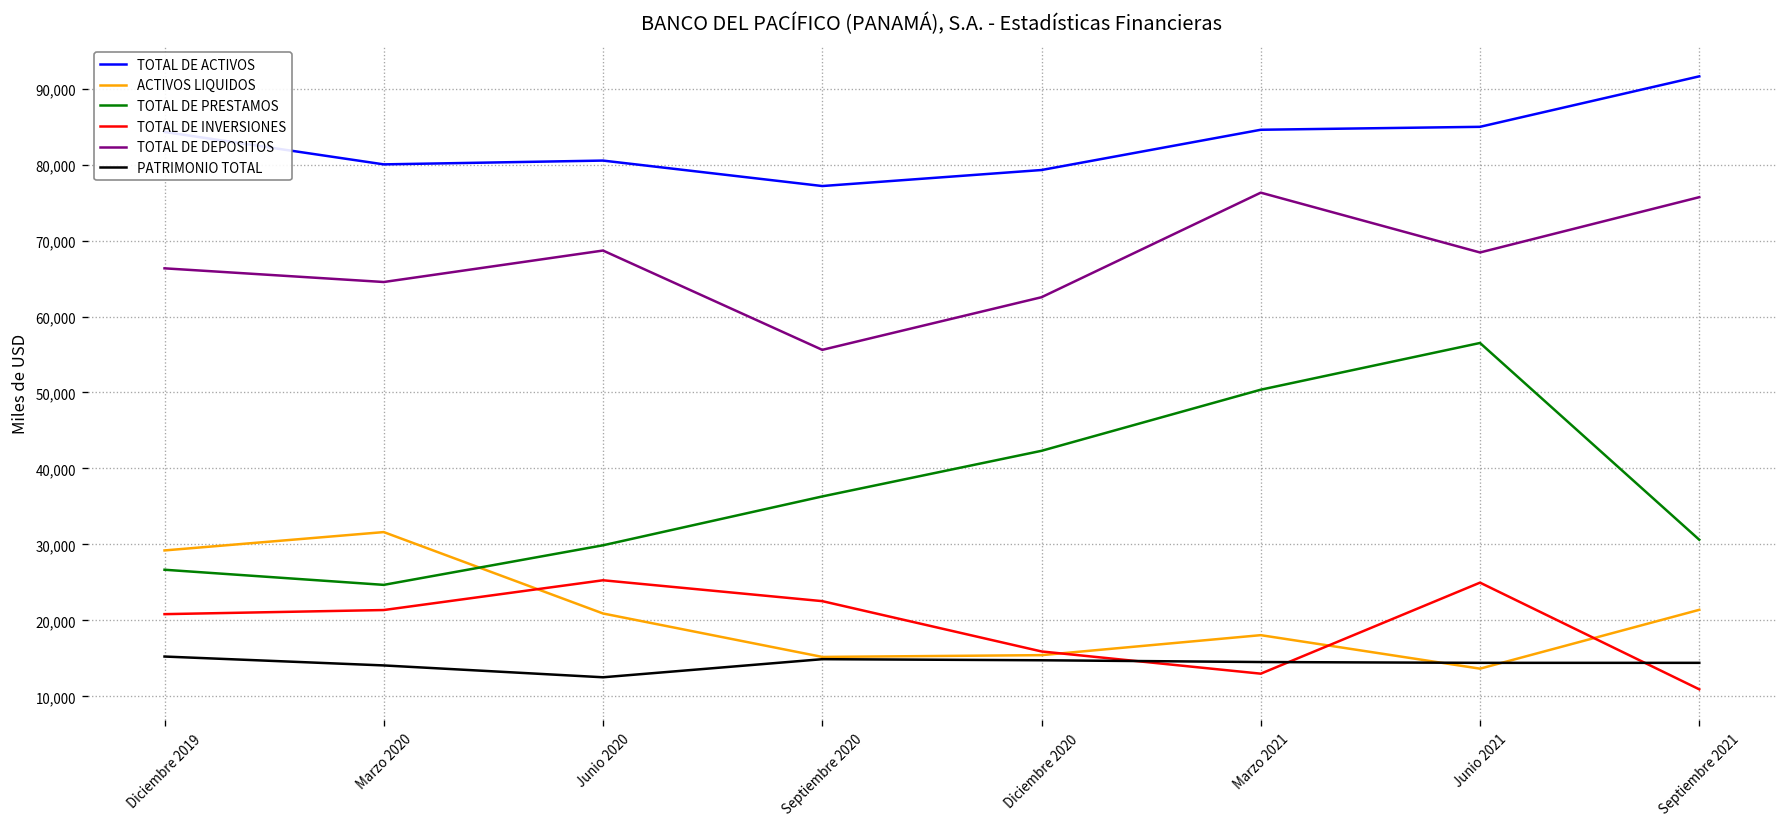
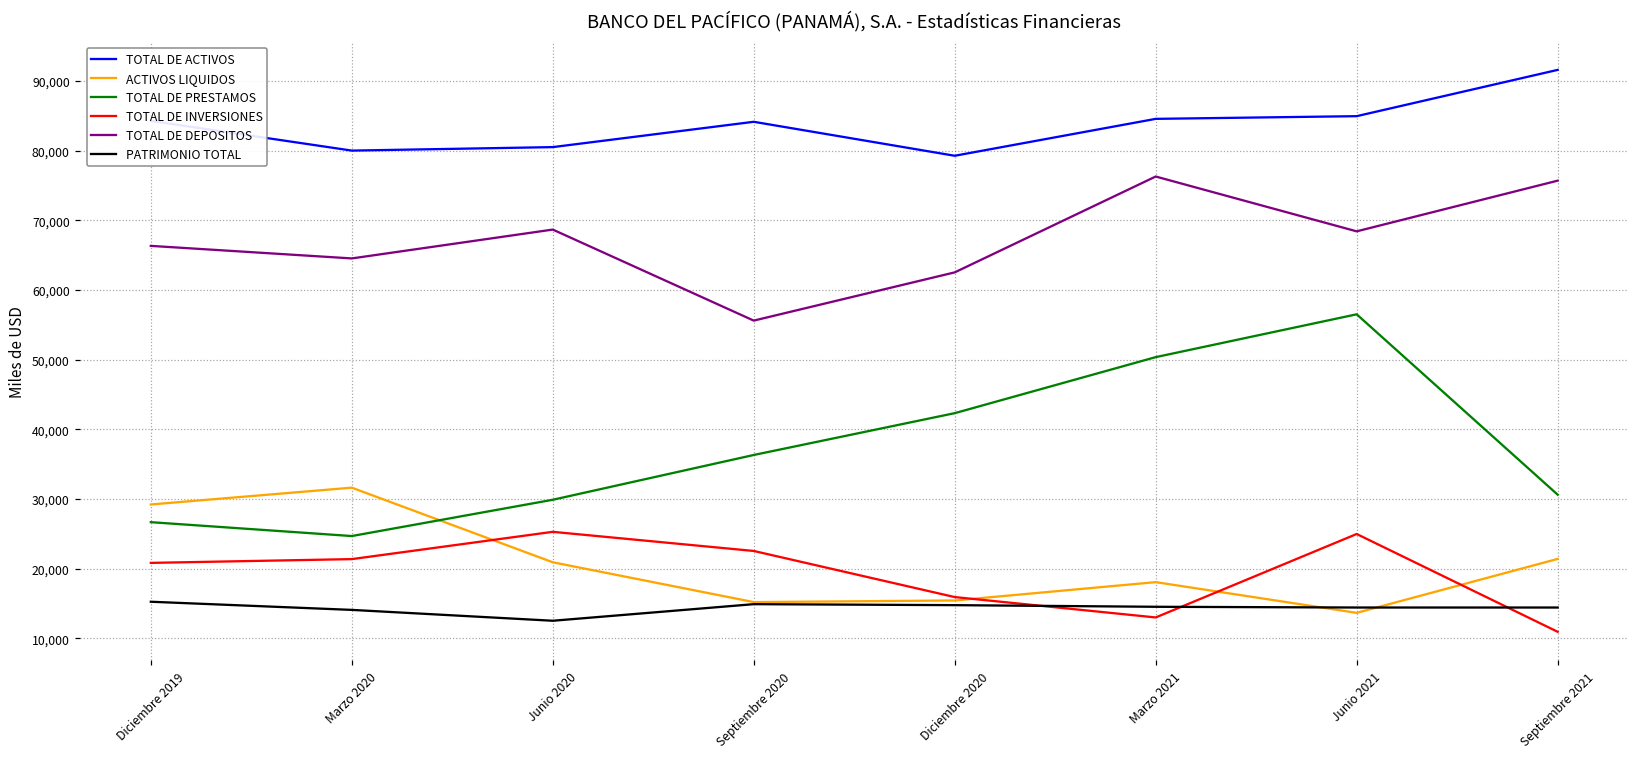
  {
    "TOTAL DE ACTIVOS": {
      "Marzo 2020": "80,000",
      "Junio 2020": "81,000",
-     "Septiembre 2020": "77,000",
+     "Septiembre 2020": "84,000",
      "Diciembre 2020": "79,000",
      "Marzo 2021": "85,000",
      "Junio 2021": "85,000",
      "Septiembre 2021": "92,000"
    },
    "ACTIVOS LIQUIDOS": {
      "Diciembre 2019": "29,000",
      "Marzo 2020": "32,000",
      "Junio 2020": "21,000",
      "Diciembre 2020": "15,000",
      "Marzo 2021": "18,000",
      "Junio 2021": "14,000",
      "Septiembre 2021": "21,000"
    },
    "TOTAL DE PRESTAMOS": {
      "Diciembre 2019": "27,000",
      "Marzo 2020": "25,000",
      "Junio 2020": "30,000",
      "Septiembre 2020": "36,000",
      "Diciembre 2020": "42,000",
      "Marzo 2021": "50,000",
      "Junio 2021": "57,000",
      "Septiembre 2021": "31,000"
    },
    "TOTAL DE INVERSIONES": {
      "Diciembre 2019": "21,000",
      "Marzo 2020": "21,000",
      "Junio 2020": "25,000",
      "Septiembre 2020": "23,000",
      "Diciembre 2020": "16,000",
      "Marzo 2021": "13,000",
      "Junio 2021": "25,000",
      "Septiembre 2021": "11,000"
    },
    "TOTAL DE DEPOSITOS": {
      "Diciembre 2019": "66,000",
      "Marzo 2020": "65,000",
      "Junio 2020": "69,000",
      "Septiembre 2020": "56,000",
      "Diciembre 2020": "63,000",
      "Marzo 2021": "76,000",
      "Junio 2021": "68,000",
      "Septiembre 2021": "76,000"
    },
    "PATRIMONIO TOTAL": {
      "Diciembre 2019": "15,000",
      "Marzo 2020": "14,000",
      "Junio 2020": "13,000",
      "Diciembre 2020": "15,000",
      "Marzo 2021": "15,000",
      "Junio 2021": "14,000",
      "Septiembre 2021": "14,000"
    }
  }
